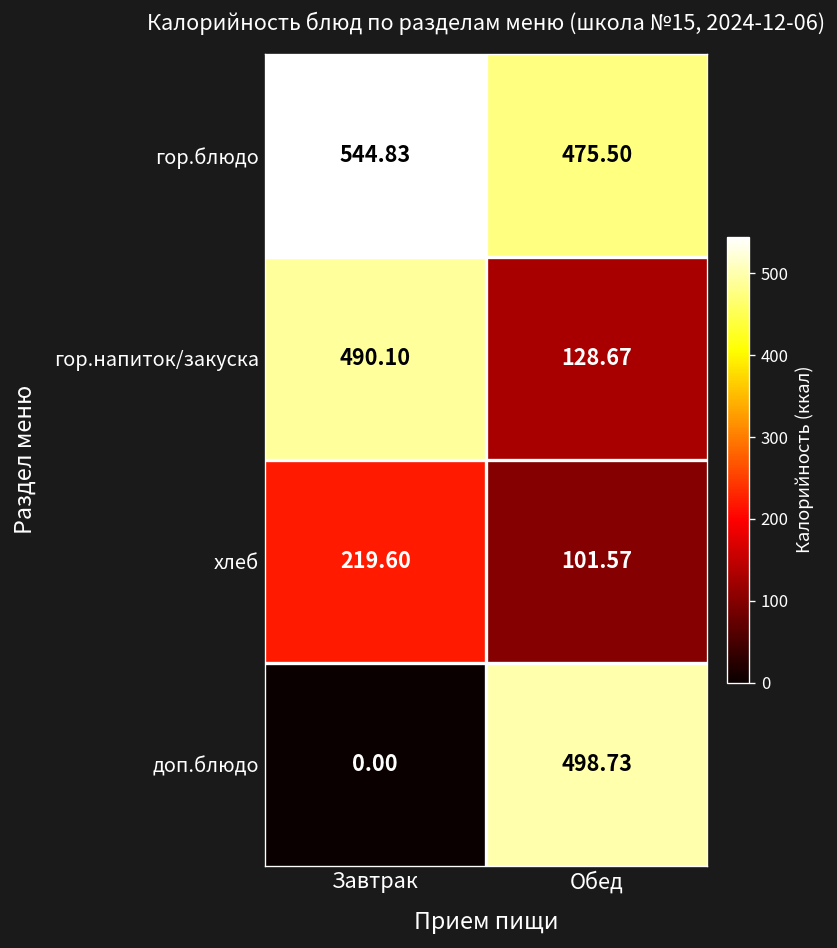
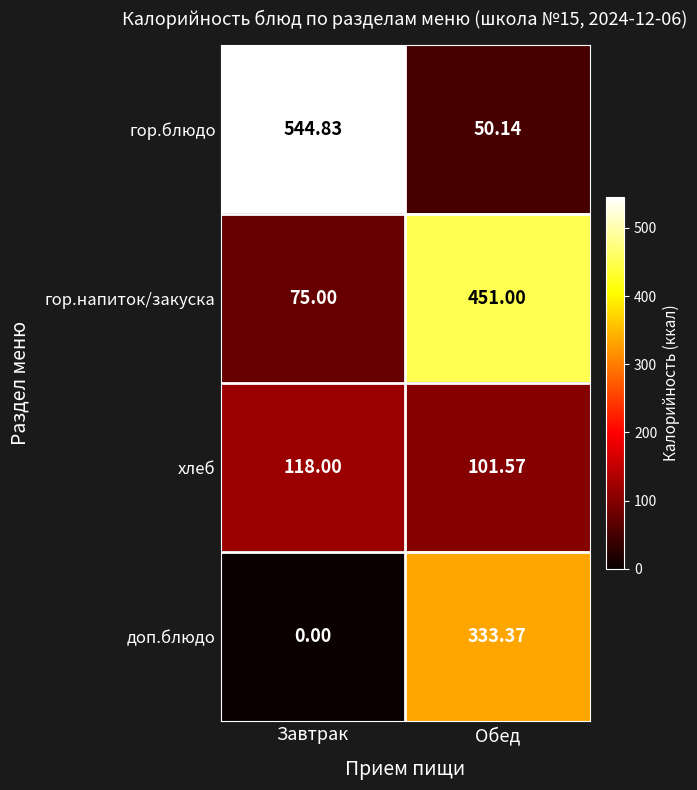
  {
    "гор.блюдо": {
      "Завтрак": 544.83,
-     "Обед": 475.50
+     "Обед": 50.14
    },
    "гор.напиток/закуска": {
-     "Завтрак": 490.10,
-     "Обед": 128.67
+     "Завтрак": 75.00,
+     "Обед": 451.00
    },
    "хлеб": {
-     "Завтрак": 219.60,
+     "Завтрак": 118.00,
      "Обед": 101.57
    },
    "доп.блюдо": {
      "Завтрак": 0.00,
-     "Обед": 498.73
+     "Обед": 333.37
    }
  }
